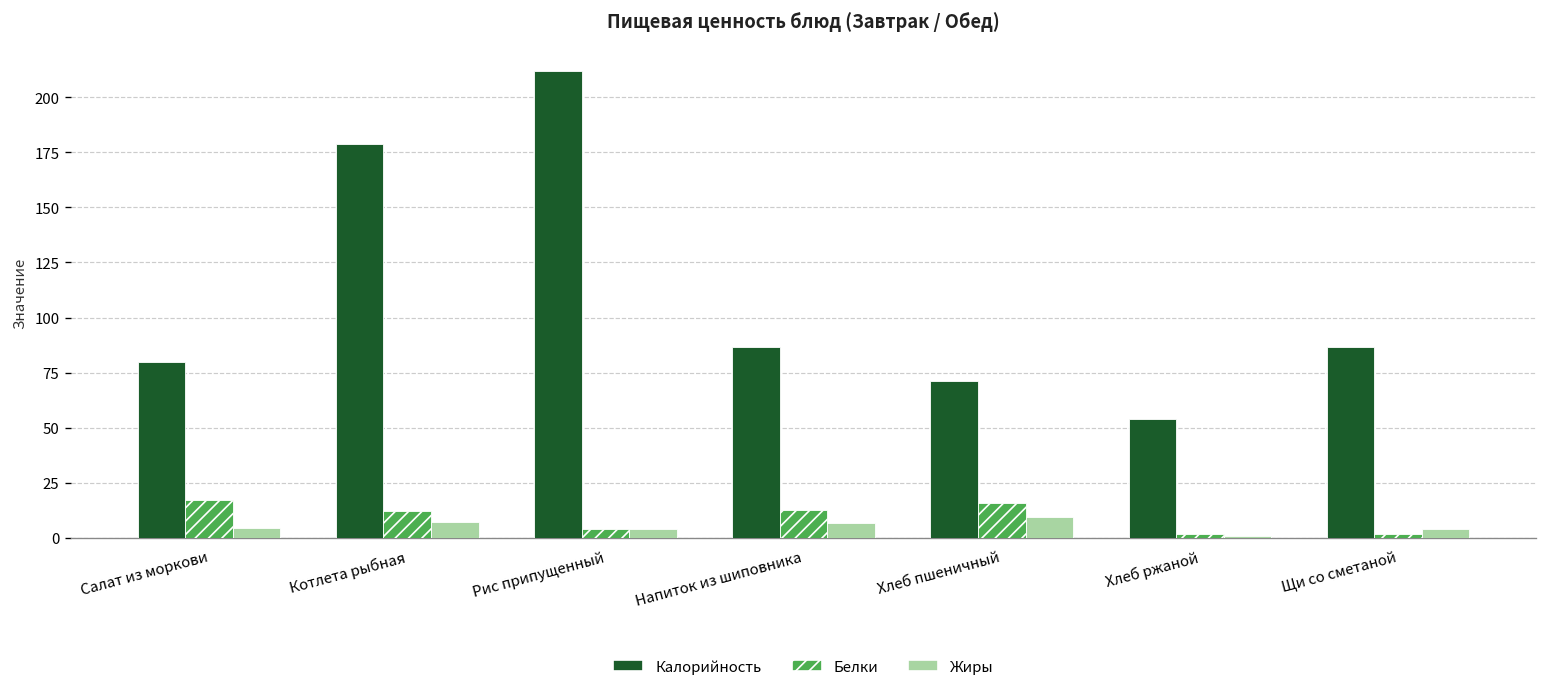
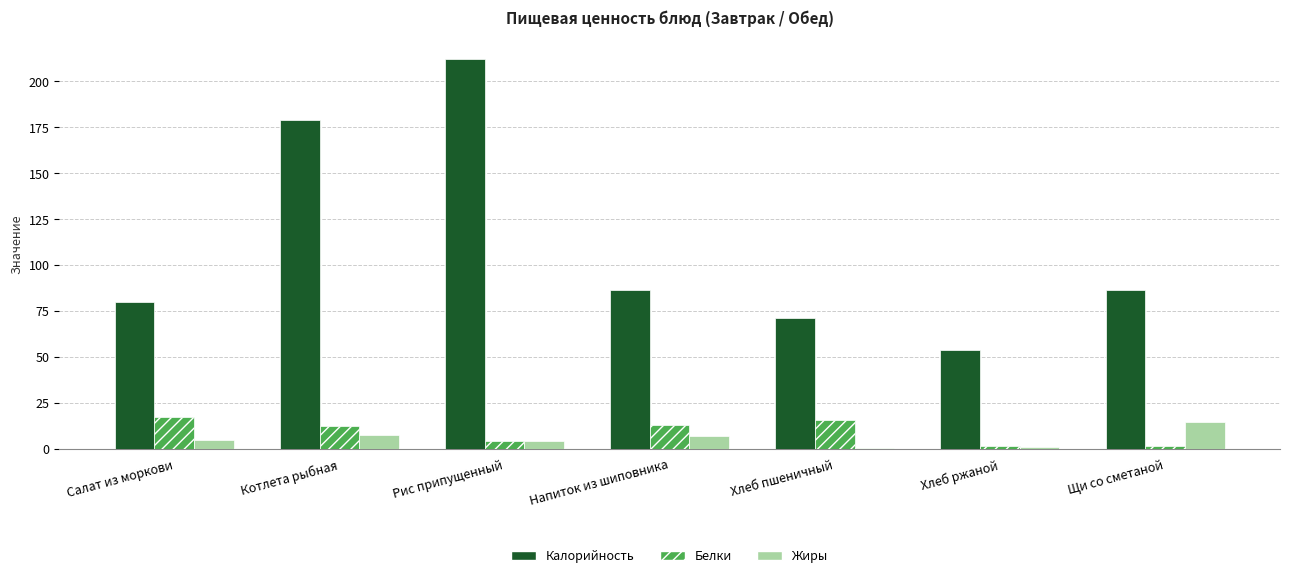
  {
    "Калорийность": {
      "Салат из моркови": 80,
      "Котлета рыбная": 179,
      "Рис припущенный": 212,
      "Напиток из шиповника": 87,
      "Хлеб пшеничный": 71,
      "Хлеб ржаной": 54,
      "Щи со сметаной": 86
    },
    "Белки": {
      "Салат из моркови": 17,
      "Котлета рыбная": 12,
      "Рис припущенный": 4,
      "Напиток из шиповника": 13,
      "Хлеб пшеничный": 16,
      "Хлеб ржаной": 2,
      "Щи со сметаной": 2
    },
    "Жиры": {
      "Салат из моркови": 5,
      "Котлета рыбная": 7,
      "Рис припущенный": 4,
      "Напиток из шиповника": 7,
-     "Хлеб пшеничный": 9,
-     "Щи со сметаной": 4
+     "Хлеб пшеничный": 0,
+     "Щи со сметаной": 14
    }
  }
